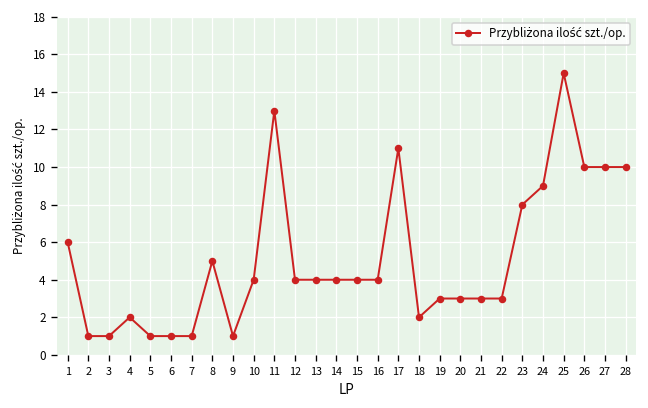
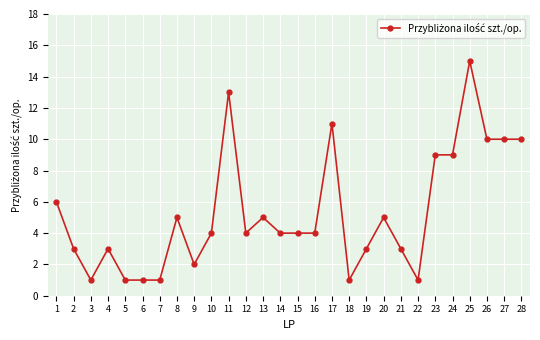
  {
    "1": 6,
-   "2": 1,
+   "2": 3,
    "3": 1,
-   "4": 2,
+   "4": 3,
    "5": 1,
    "6": 1,
    "7": 1,
    "8": 5,
-   "9": 1,
+   "9": 2,
    "10": 4,
    "11": 13,
    "12": 4,
-   "13": 4,
+   "13": 5,
    "14": 4,
    "15": 4,
    "16": 4,
    "17": 11,
-   "18": 2,
+   "18": 1,
    "19": 3,
-   "20": 3,
+   "20": 5,
    "21": 3,
-   "22": 3,
-   "23": 8,
+   "22": 1,
+   "23": 9,
    "24": 9,
    "25": 15,
    "26": 10,
    "27": 10,
    "28": 10
  }
